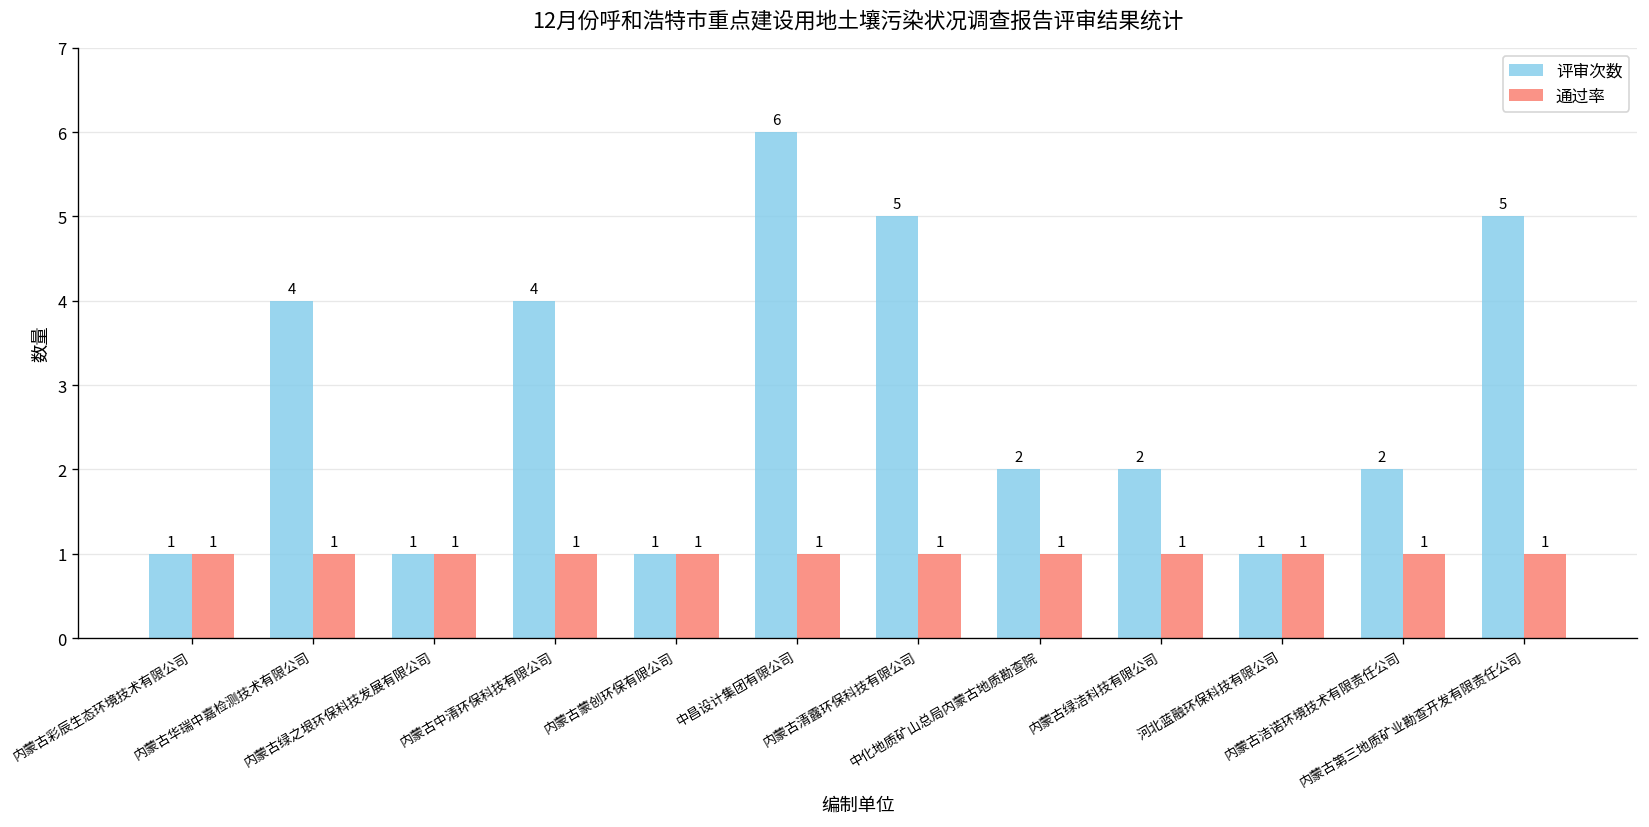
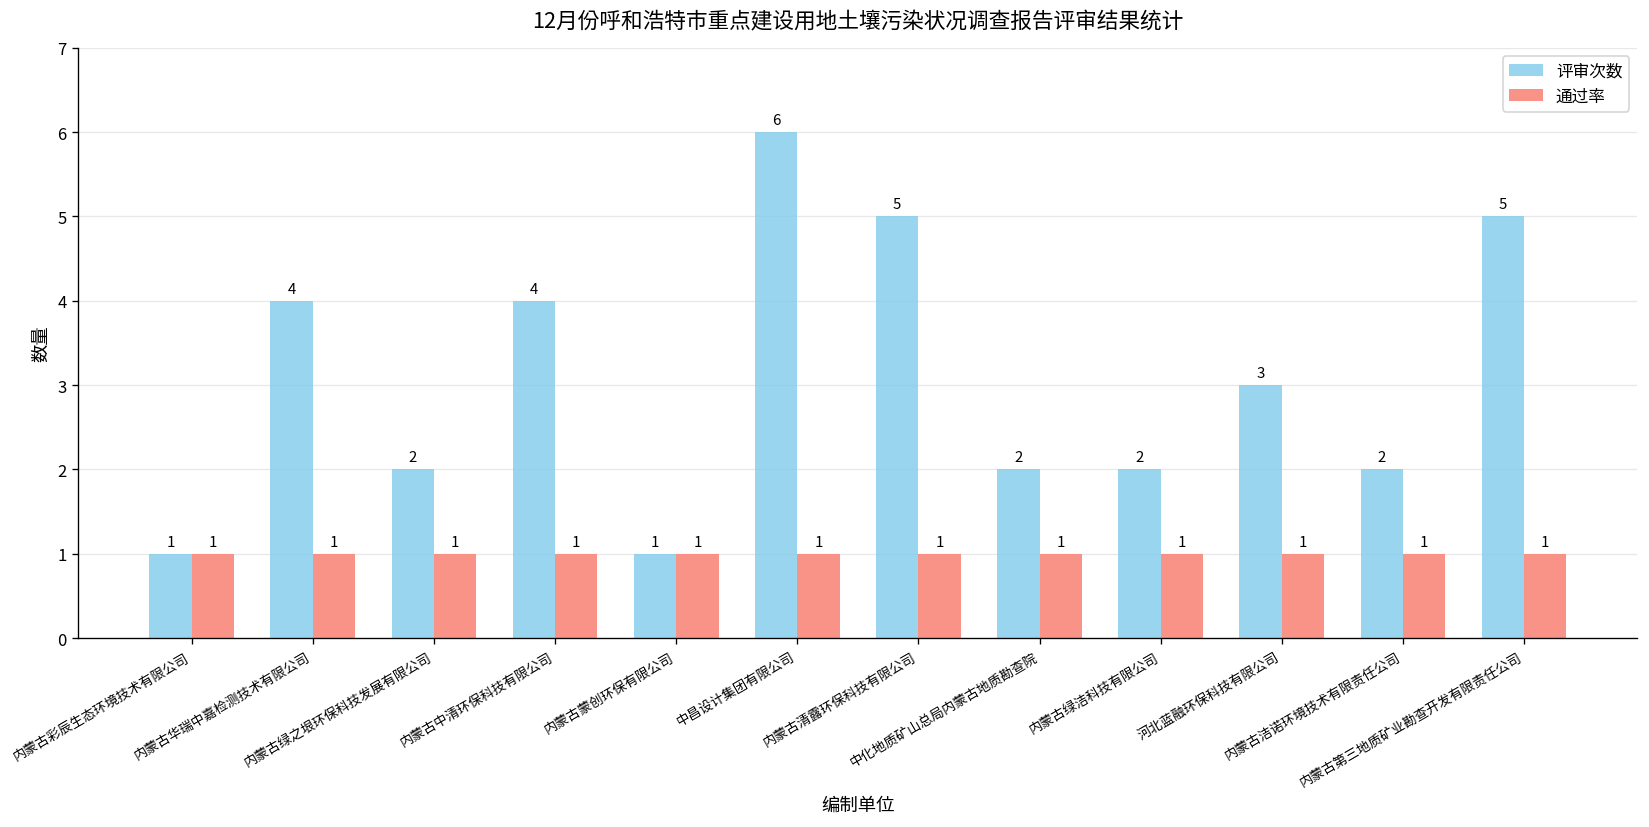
  {
    "评审次数": {
      "内蒙古彩辰生态环境技术有限公司": 1,
      "内蒙古华瑞中嘉检测技术有限公司": 4,
-     "内蒙古绿之垠环保科技发展有限公司": 1,
+     "内蒙古绿之垠环保科技发展有限公司": 2,
      "内蒙古中清环保科技有限公司": 4,
      "内蒙古蒙创环保有限公司": 1,
      "中昌设计集团有限公司": 6,
      "内蒙古清露环保科技有限公司": 5,
      "中化地质矿山总局内蒙古地质勘查院": 2,
      "内蒙古绿洁科技有限公司": 2,
-     "河北蓝融环保科技有限公司": 1,
+     "河北蓝融环保科技有限公司": 3,
      "内蒙古洁诺环境技术有限责任公司": 2,
      "内蒙古第三地质矿业勘查开发有限责任公司": 5
    },
    "通过率": {
      "内蒙古彩辰生态环境技术有限公司": 1,
      "内蒙古华瑞中嘉检测技术有限公司": 1,
      "内蒙古绿之垠环保科技发展有限公司": 1,
      "内蒙古中清环保科技有限公司": 1,
      "内蒙古蒙创环保有限公司": 1,
      "中昌设计集团有限公司": 1,
      "内蒙古清露环保科技有限公司": 1,
      "中化地质矿山总局内蒙古地质勘查院": 1,
      "内蒙古绿洁科技有限公司": 1,
      "河北蓝融环保科技有限公司": 1,
      "内蒙古洁诺环境技术有限责任公司": 1,
      "内蒙古第三地质矿业勘查开发有限责任公司": 1
    }
  }
